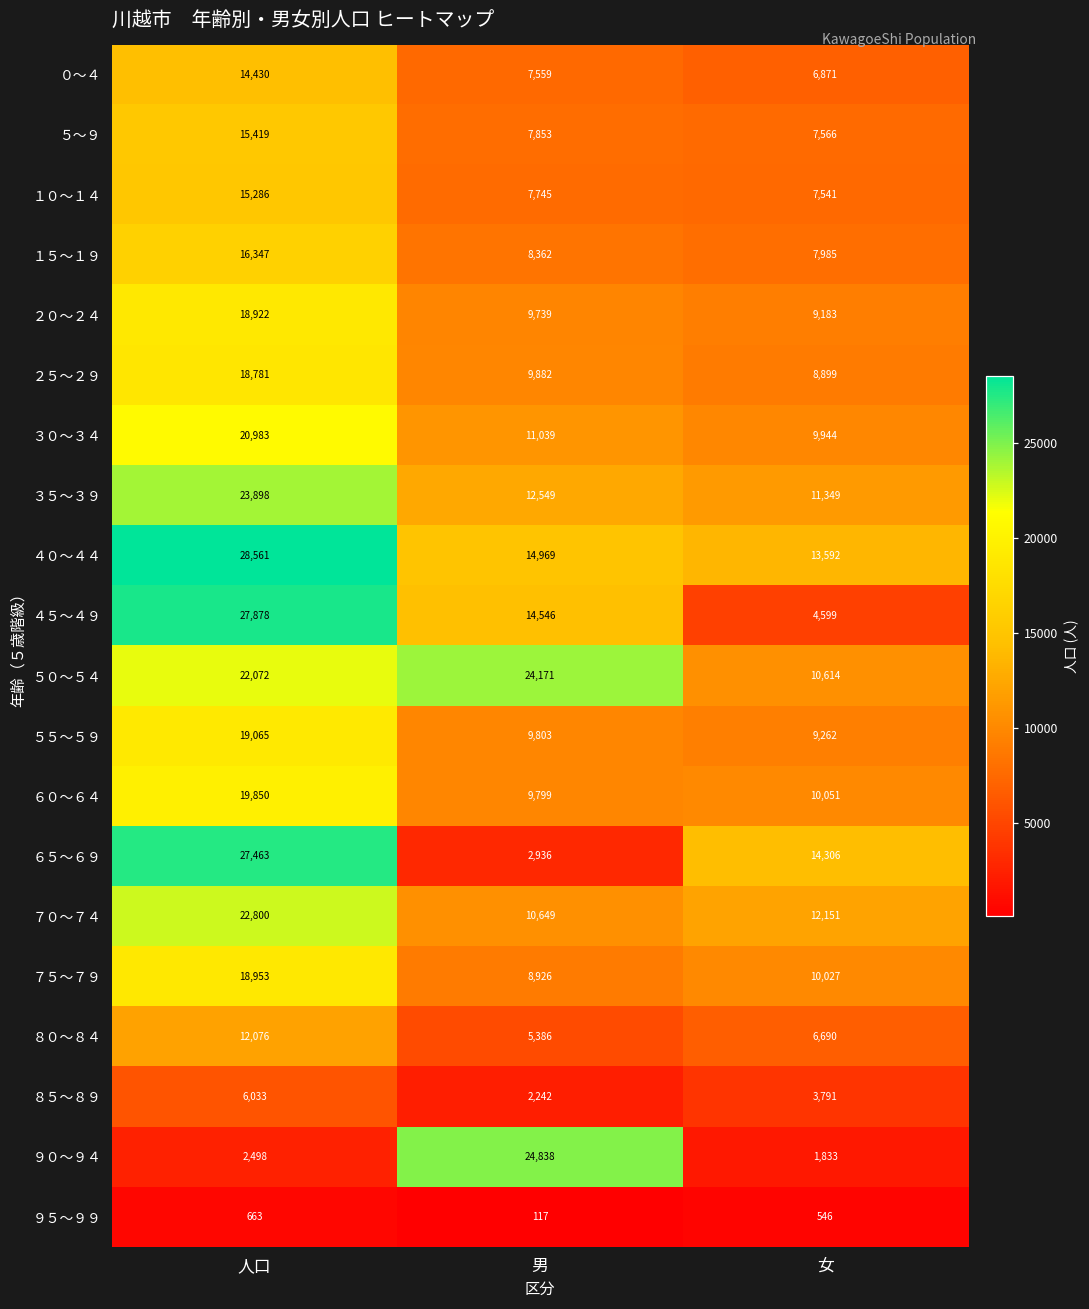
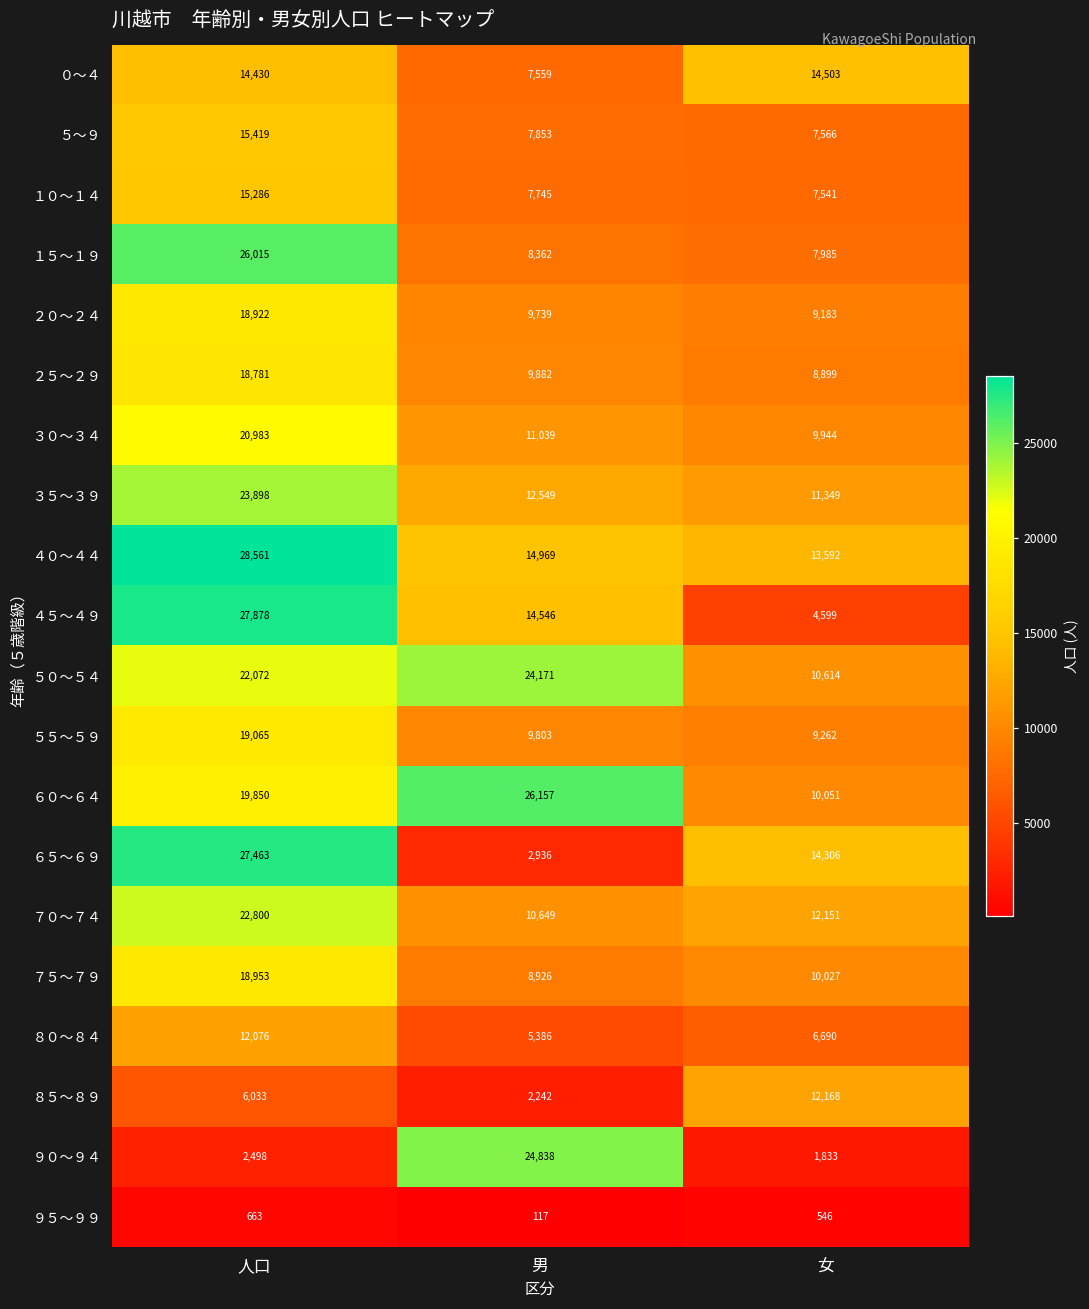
  {
    "０～４": {
      "人口": "14,430",
      "男": "7,559",
-     "女": "6,871"
+     "女": "14,503"
    },
    "５～９": {
      "人口": "15,419",
      "男": "7,853",
      "女": "7,566"
    },
    "１０～１４": {
      "人口": "15,286",
      "男": "7,745",
      "女": "7,541"
    },
    "１５～１９": {
-     "人口": "16,347",
+     "人口": "26,015",
      "男": "8,362",
      "女": "7,985"
    },
    "２０～２４": {
      "人口": "18,922",
      "男": "9,739",
      "女": "9,183"
    },
    "２５～２９": {
      "人口": "18,781",
      "男": "9,882",
      "女": "8,899"
    },
    "３０～３４": {
      "人口": "20,983",
      "男": "11,039",
      "女": "9,944"
    },
    "３５～３９": {
      "人口": "23,898",
      "男": "12,549",
      "女": "11,349"
    },
    "４０～４４": {
      "人口": "28,561",
      "男": "14,969",
      "女": "13,592"
    },
    "４５～４９": {
      "人口": "27,878",
      "男": "14,546",
      "女": "4,599"
    },
    "５０～５４": {
      "人口": "22,072",
      "男": "24,171",
      "女": "10,614"
    },
    "５５～５９": {
      "人口": "19,065",
      "男": "9,803",
      "女": "9,262"
    },
    "６０～６４": {
      "人口": "19,850",
-     "男": "9,799",
+     "男": "26,157",
      "女": "10,051"
    },
    "６５～６９": {
      "人口": "27,463",
      "男": "2,936",
      "女": "14,306"
    },
    "７０～７４": {
      "人口": "22,800",
      "男": "10,649",
      "女": "12,151"
    },
    "７５～７９": {
      "人口": "18,953",
      "男": "8,926",
      "女": "10,027"
    },
    "８０～８４": {
      "人口": "12,076",
      "男": "5,386",
      "女": "6,690"
    },
    "８５～８９": {
      "人口": "6,033",
      "男": "2,242",
-     "女": "3,791"
+     "女": "12,168"
    },
    "９０～９４": {
      "人口": "2,498",
      "男": "24,838",
      "女": "1,833"
    },
    "９５～９９": {
      "人口": "663",
      "男": "117",
      "女": "546"
    }
  }
